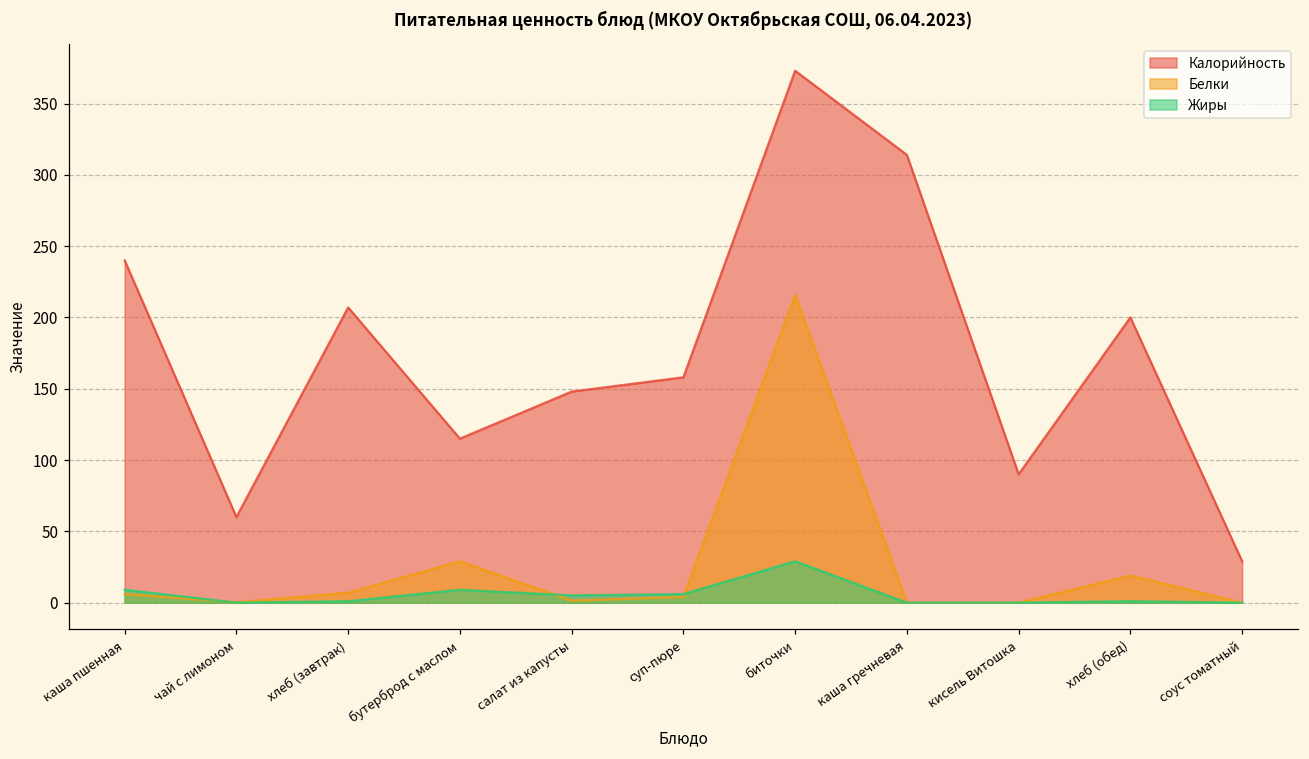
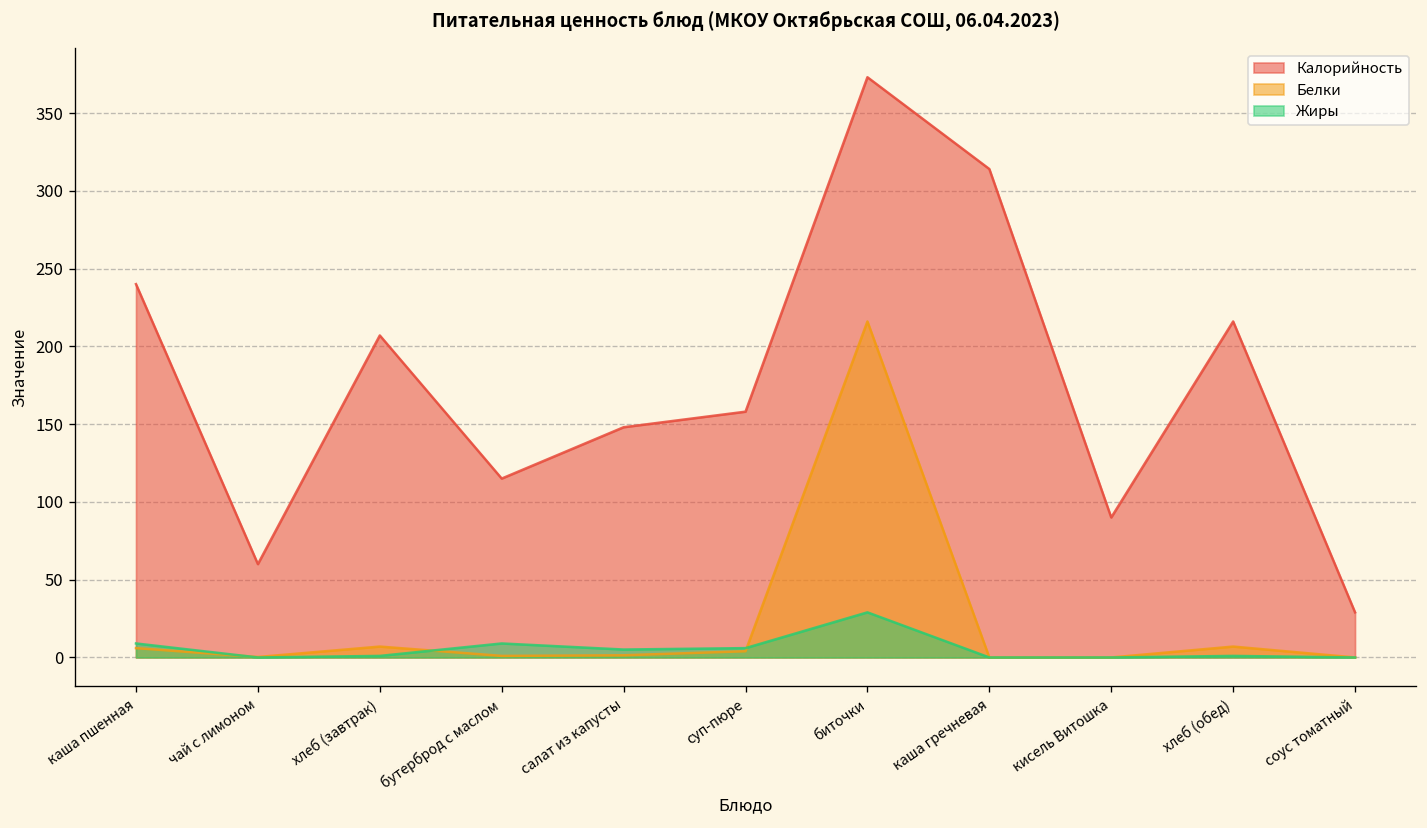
  {
    "Калорийность": {
      "каша пшенная": 240,
      "чай с лимоном": 60,
      "хлеб (завтрак)": 207,
      "бутерброд с маслом": 115,
      "салат из капусты": 148,
      "суп-пюре": 158,
      "биточки": 373,
      "каша гречневая": 314,
      "кисель Витошка": 90,
-     "хлеб (обед)": 200,
+     "хлеб (обед)": 216,
      "соус томатный": 29
    },
    "Белки": {
      "каша пшенная": 6,
      "хлеб (завтрак)": 7,
-     "бутерброд с маслом": 29,
+     "бутерброд с маслом": 1,
      "салат из капусты": 1,
      "суп-пюре": 4,
      "биточки": 216,
-     "хлеб (обед)": 19
+     "хлеб (обед)": 7
    },
    "Жиры": {
      "каша пшенная": 9,
      "хлеб (завтрак)": 1,
      "бутерброд с маслом": 9,
      "салат из капусты": 5,
      "суп-пюре": 6,
      "биточки": 29,
      "хлеб (обед)": 1
    }
  }
